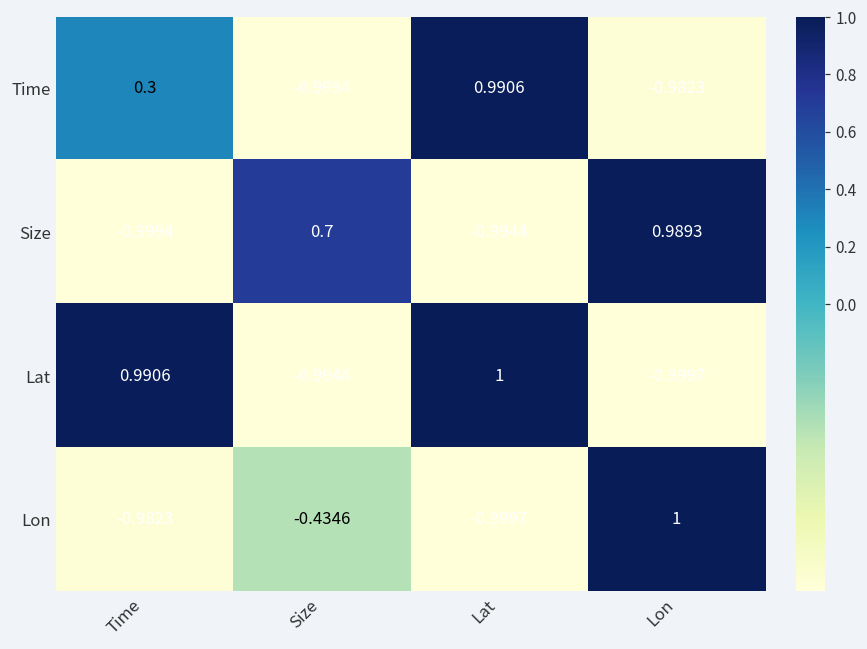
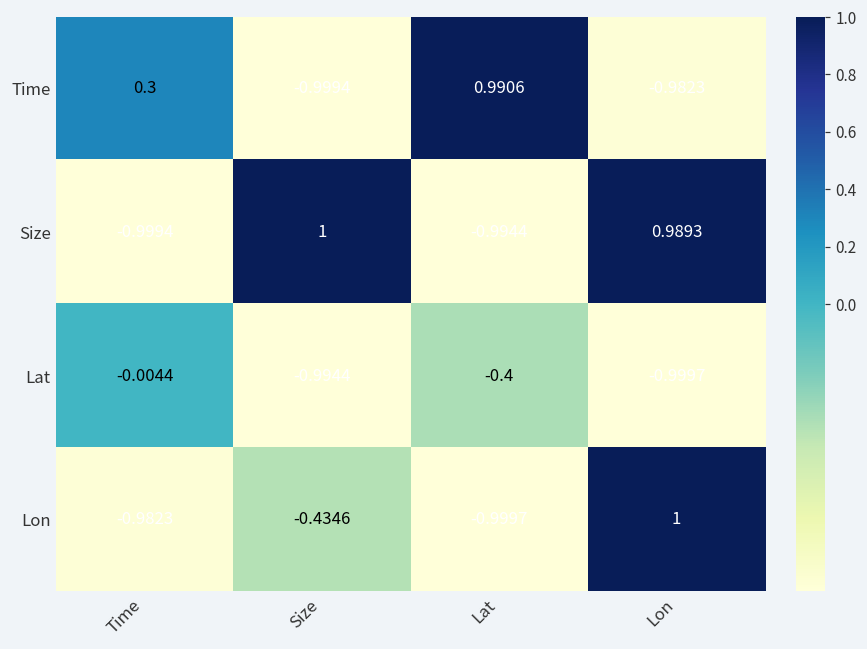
  {
    "Time": {
      "Time": 0.3,
      "Lat": 0.9906
    },
    "Size": {
-     "Size": 0.7,
+     "Size": 1,
      "Lon": 0.9893
    },
    "Lat": {
-     "Time": 0.9906,
-     "Lat": 1
+     "Time": -0.0044,
+     "Lat": -0.4
    },
    "Lon": {
      "Size": -0.4346,
      "Lon": 1
    }
  }
